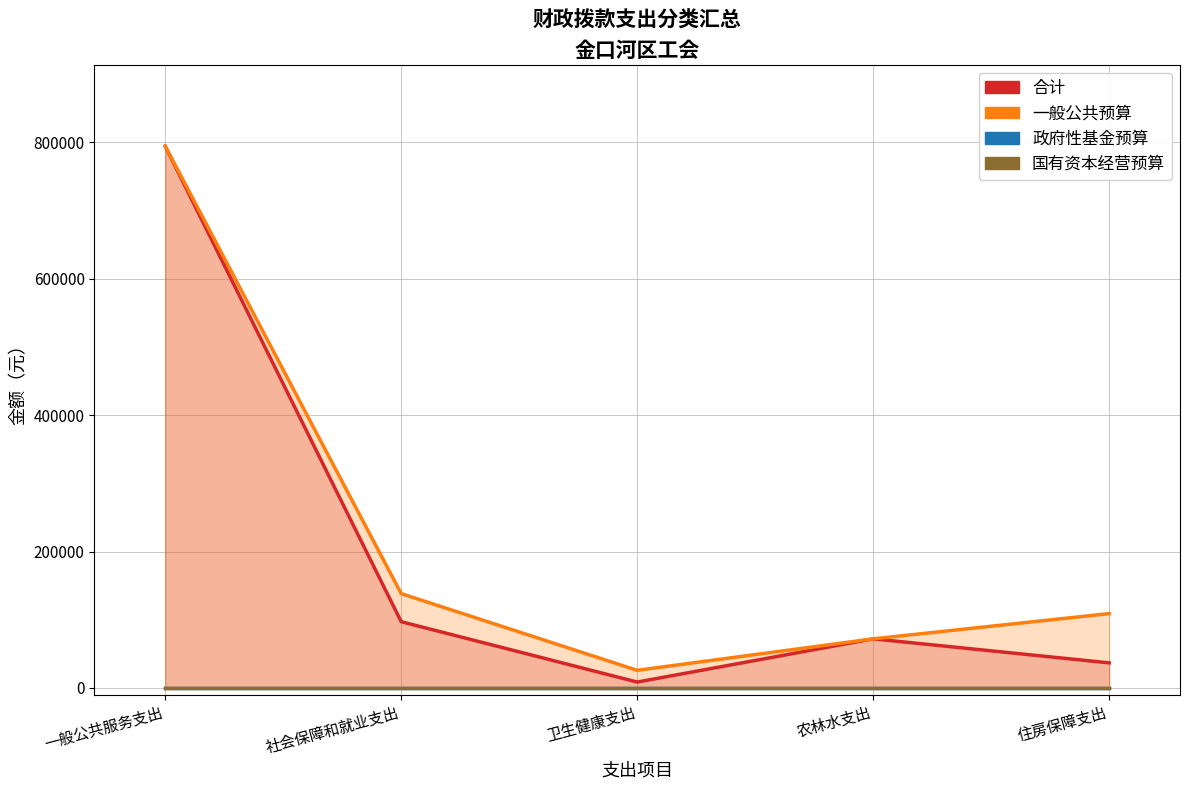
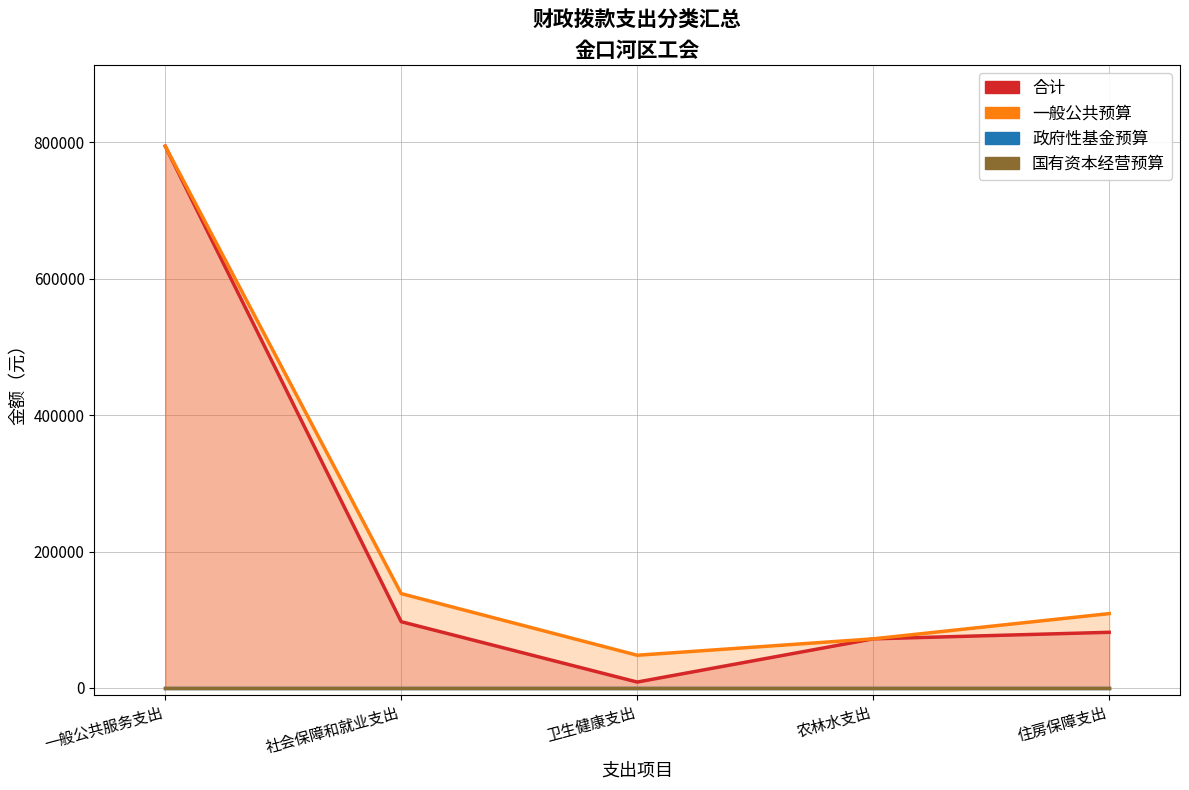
  {
    "合计": {
      "社会保障和就业支出": 100000,
      "卫生健康支出": 10000,
-     "住房保障支出": 40000
+     "住房保障支出": 80000
    },
    "一般公共预算": {
      "社会保障和就业支出": 140000,
-     "卫生健康支出": 30000,
+     "卫生健康支出": 50000,
      "住房保障支出": 110000
    },
    "国有资本经营预算": {
      "一般公共服务支出": 0,
      "社会保障和就业支出": 0,
      "卫生健康支出": 0,
      "农林水支出": 0,
      "住房保障支出": 0
    }
  }
